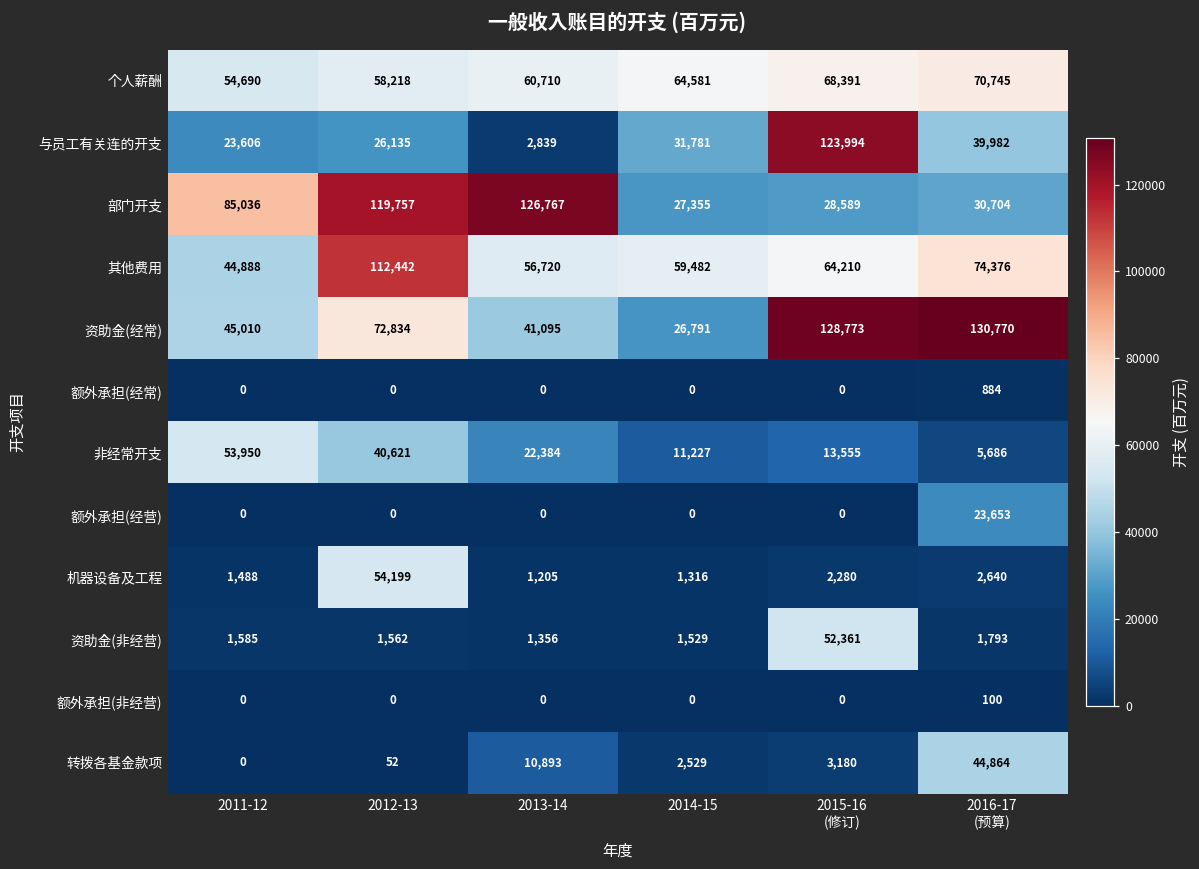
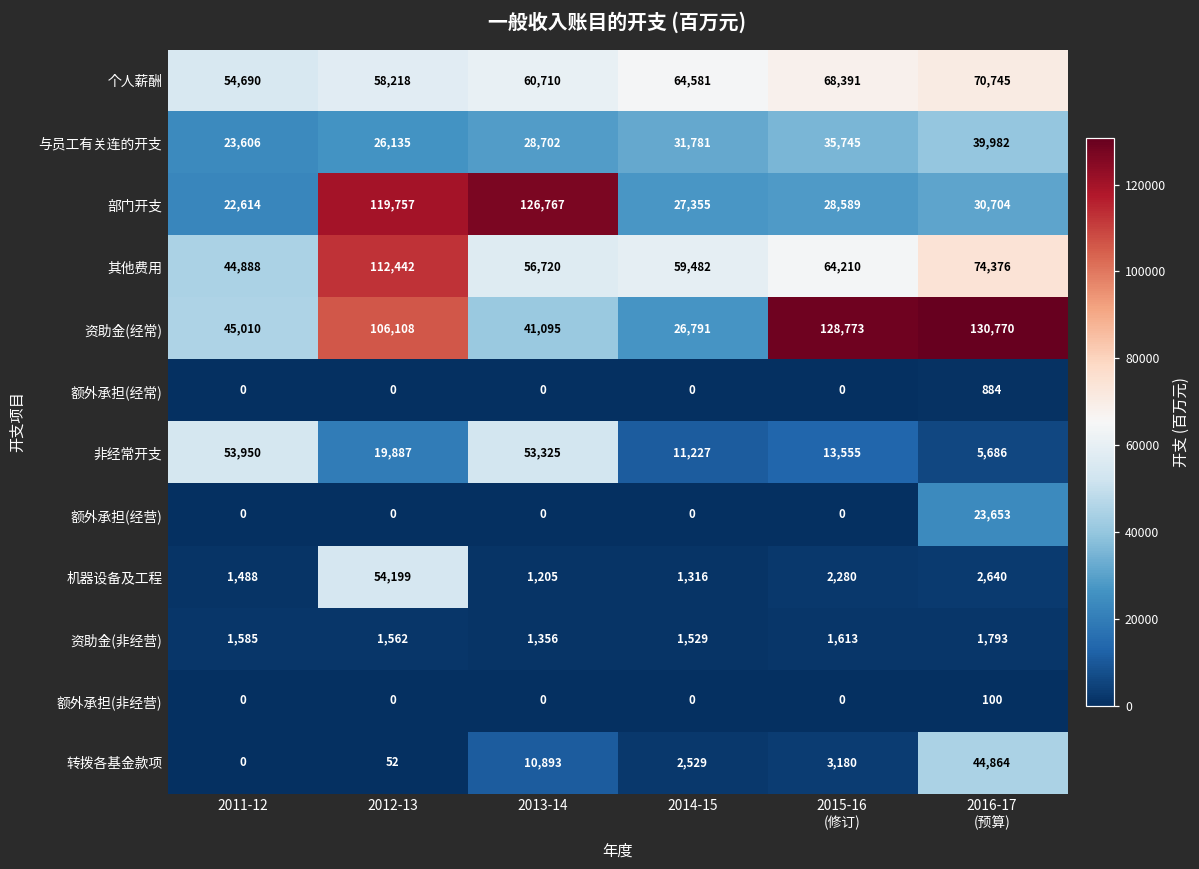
  {
    "个人薪酬": {
      "2011-12": "54,690",
      "2012-13": "58,218",
      "2013-14": "60,710",
      "2014-15": "64,581",
      "2015-16 (修订)": "68,391",
      "2016-17 (预算)": "70,745"
    },
    "与员工有关连的开支": {
      "2011-12": "23,606",
      "2012-13": "26,135",
-     "2013-14": "2,839",
+     "2013-14": "28,702",
      "2014-15": "31,781",
-     "2015-16 (修订)": "123,994",
+     "2015-16 (修订)": "35,745",
      "2016-17 (预算)": "39,982"
    },
    "部门开支": {
-     "2011-12": "85,036",
+     "2011-12": "22,614",
      "2012-13": "119,757",
      "2013-14": "126,767",
      "2014-15": "27,355",
      "2015-16 (修订)": "28,589",
      "2016-17 (预算)": "30,704"
    },
    "其他费用": {
      "2011-12": "44,888",
      "2012-13": "112,442",
      "2013-14": "56,720",
      "2014-15": "59,482",
      "2015-16 (修订)": "64,210",
      "2016-17 (预算)": "74,376"
    },
    "资助金(经常)": {
      "2011-12": "45,010",
-     "2012-13": "72,834",
+     "2012-13": "106,108",
      "2013-14": "41,095",
      "2014-15": "26,791",
      "2015-16 (修订)": "128,773",
      "2016-17 (预算)": "130,770"
    },
    "额外承担(经常)": {
      "2011-12": "0",
      "2012-13": "0",
      "2013-14": "0",
      "2014-15": "0",
      "2015-16 (修订)": "0",
      "2016-17 (预算)": "884"
    },
    "非经常开支": {
      "2011-12": "53,950",
-     "2012-13": "40,621",
-     "2013-14": "22,384",
+     "2012-13": "19,887",
+     "2013-14": "53,325",
      "2014-15": "11,227",
      "2015-16 (修订)": "13,555",
      "2016-17 (预算)": "5,686"
    },
    "额外承担(经营)": {
      "2011-12": "0",
      "2012-13": "0",
      "2013-14": "0",
      "2014-15": "0",
      "2015-16 (修订)": "0",
      "2016-17 (预算)": "23,653"
    },
    "机器设备及工程": {
      "2011-12": "1,488",
      "2012-13": "54,199",
      "2013-14": "1,205",
      "2014-15": "1,316",
      "2015-16 (修订)": "2,280",
      "2016-17 (预算)": "2,640"
    },
    "资助金(非经营)": {
      "2011-12": "1,585",
      "2012-13": "1,562",
      "2013-14": "1,356",
      "2014-15": "1,529",
-     "2015-16 (修订)": "52,361",
+     "2015-16 (修订)": "1,613",
      "2016-17 (预算)": "1,793"
    },
    "额外承担(非经营)": {
      "2011-12": "0",
      "2012-13": "0",
      "2013-14": "0",
      "2014-15": "0",
      "2015-16 (修订)": "0",
      "2016-17 (预算)": "100"
    },
    "转拨各基金款项": {
      "2011-12": "0",
      "2012-13": "52",
      "2013-14": "10,893",
      "2014-15": "2,529",
      "2015-16 (修订)": "3,180",
      "2016-17 (预算)": "44,864"
    }
  }
